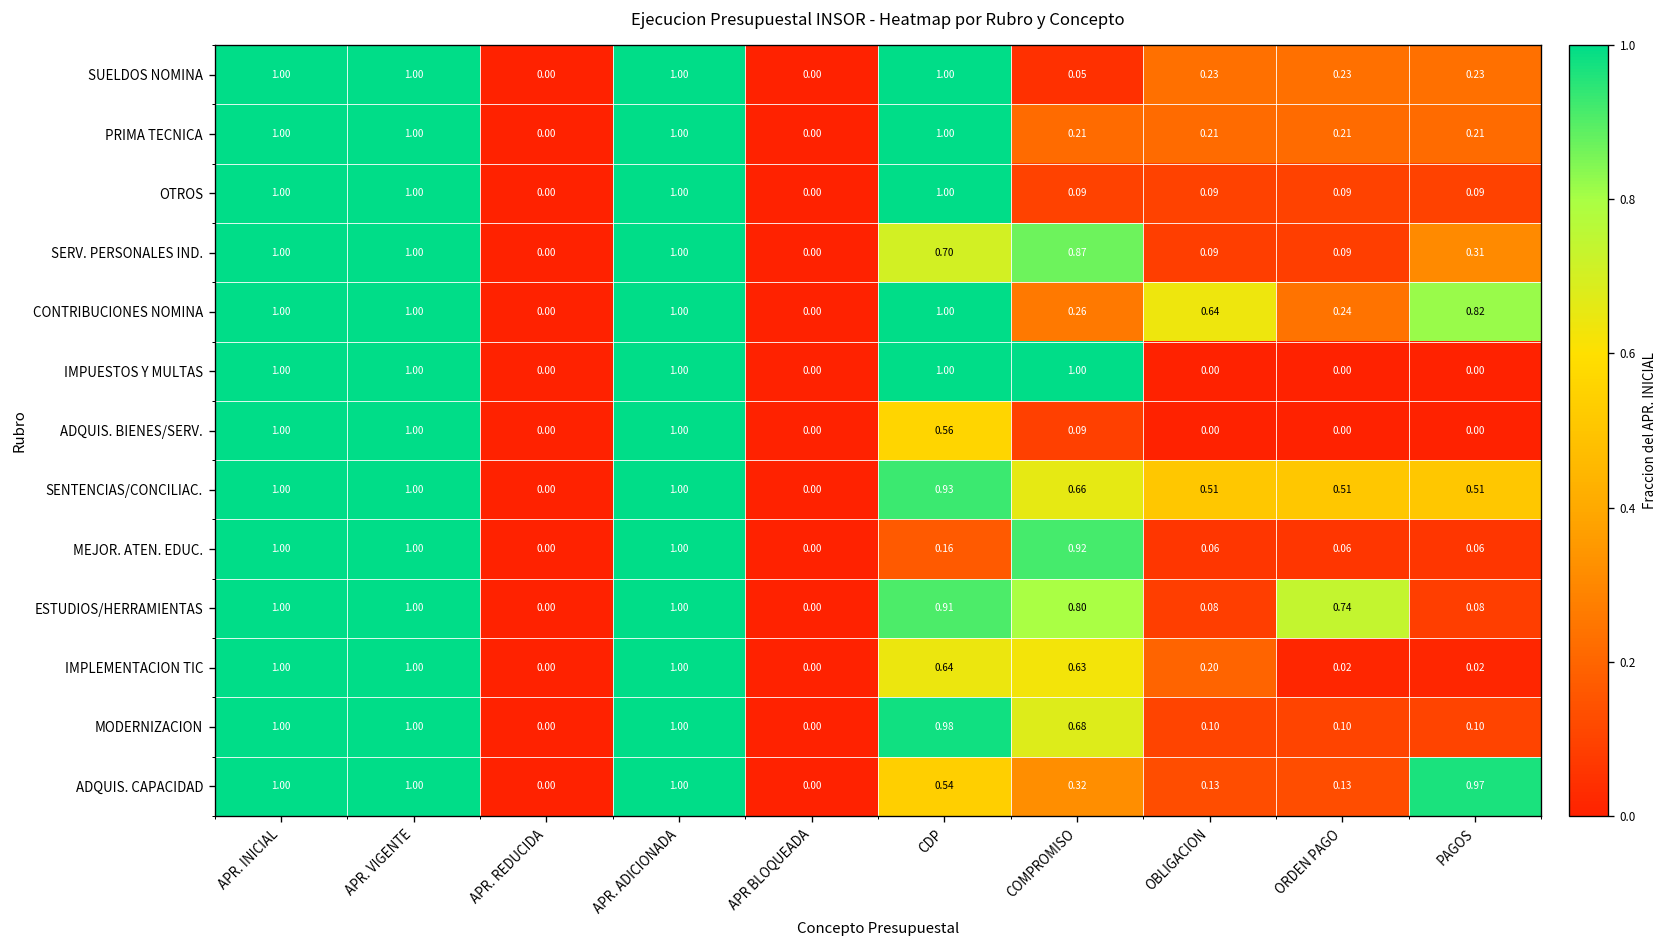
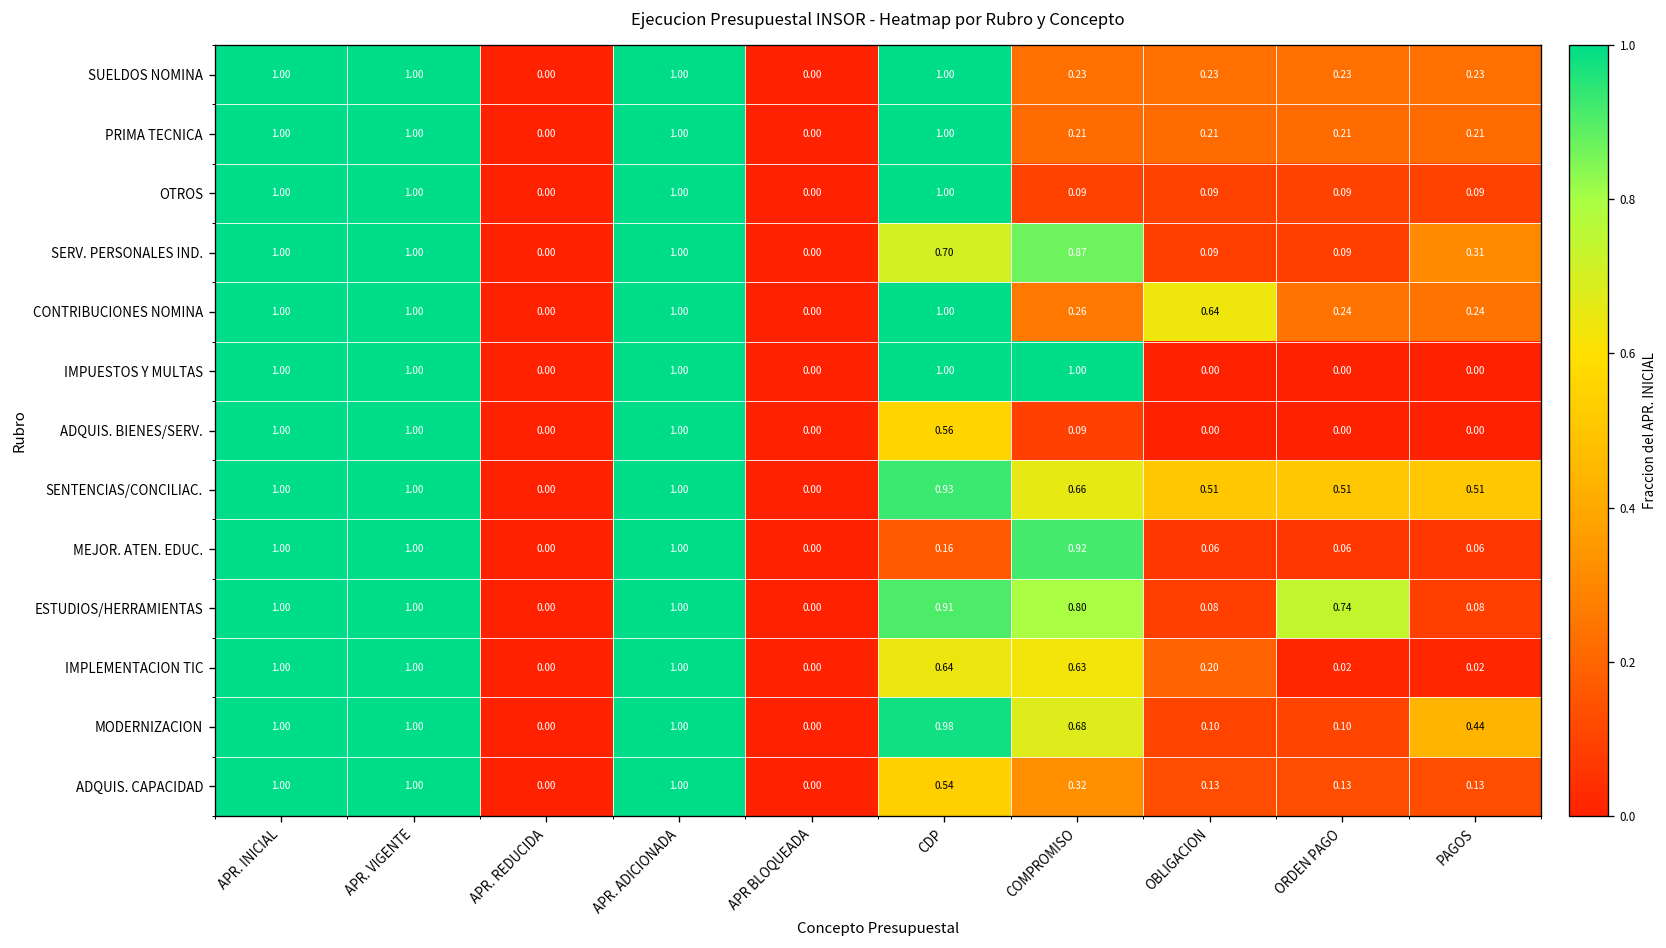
  {
    "SUELDOS NOMINA": {
      "APR. INICIAL": 1.00,
      "APR. VIGENTE": 1.00,
      "APR. REDUCIDA": 0.00,
      "APR. ADICIONADA": 1.00,
      "APR BLOQUEADA": 0.00,
      "CDP": 1.00,
-     "COMPROMISO": 0.05,
+     "COMPROMISO": 0.23,
      "OBLIGACION": 0.23,
      "ORDEN PAGO": 0.23,
      "PAGOS": 0.23
    },
    "PRIMA TECNICA": {
      "APR. INICIAL": 1.00,
      "APR. VIGENTE": 1.00,
      "APR. REDUCIDA": 0.00,
      "APR. ADICIONADA": 1.00,
      "APR BLOQUEADA": 0.00,
      "CDP": 1.00,
      "COMPROMISO": 0.21,
      "OBLIGACION": 0.21,
      "ORDEN PAGO": 0.21,
      "PAGOS": 0.21
    },
    "OTROS": {
      "APR. INICIAL": 1.00,
      "APR. VIGENTE": 1.00,
      "APR. REDUCIDA": 0.00,
      "APR. ADICIONADA": 1.00,
      "APR BLOQUEADA": 0.00,
      "CDP": 1.00,
      "COMPROMISO": 0.09,
      "OBLIGACION": 0.09,
      "ORDEN PAGO": 0.09,
      "PAGOS": 0.09
    },
    "SERV. PERSONALES IND.": {
      "APR. INICIAL": 1.00,
      "APR. VIGENTE": 1.00,
      "APR. REDUCIDA": 0.00,
      "APR. ADICIONADA": 1.00,
      "APR BLOQUEADA": 0.00,
      "CDP": 0.70,
      "COMPROMISO": 0.87,
      "OBLIGACION": 0.09,
      "ORDEN PAGO": 0.09,
      "PAGOS": 0.31
    },
    "CONTRIBUCIONES NOMINA": {
      "APR. INICIAL": 1.00,
      "APR. VIGENTE": 1.00,
      "APR. REDUCIDA": 0.00,
      "APR. ADICIONADA": 1.00,
      "APR BLOQUEADA": 0.00,
      "CDP": 1.00,
      "COMPROMISO": 0.26,
      "OBLIGACION": 0.64,
      "ORDEN PAGO": 0.24,
-     "PAGOS": 0.82
+     "PAGOS": 0.24
    },
    "IMPUESTOS Y MULTAS": {
      "APR. INICIAL": 1.00,
      "APR. VIGENTE": 1.00,
      "APR. REDUCIDA": 0.00,
      "APR. ADICIONADA": 1.00,
      "APR BLOQUEADA": 0.00,
      "CDP": 1.00,
      "COMPROMISO": 1.00,
      "OBLIGACION": 0.00,
      "ORDEN PAGO": 0.00,
      "PAGOS": 0.00
    },
    "ADQUIS. BIENES/SERV.": {
      "APR. INICIAL": 1.00,
      "APR. VIGENTE": 1.00,
      "APR. REDUCIDA": 0.00,
      "APR. ADICIONADA": 1.00,
      "APR BLOQUEADA": 0.00,
      "CDP": 0.56,
      "COMPROMISO": 0.09,
      "OBLIGACION": 0.00,
      "ORDEN PAGO": 0.00,
      "PAGOS": 0.00
    },
    "SENTENCIAS/CONCILIAC.": {
      "APR. INICIAL": 1.00,
      "APR. VIGENTE": 1.00,
      "APR. REDUCIDA": 0.00,
      "APR. ADICIONADA": 1.00,
      "APR BLOQUEADA": 0.00,
      "CDP": 0.93,
      "COMPROMISO": 0.66,
      "OBLIGACION": 0.51,
      "ORDEN PAGO": 0.51,
      "PAGOS": 0.51
    },
    "MEJOR. ATEN. EDUC.": {
      "APR. INICIAL": 1.00,
      "APR. VIGENTE": 1.00,
      "APR. REDUCIDA": 0.00,
      "APR. ADICIONADA": 1.00,
      "APR BLOQUEADA": 0.00,
      "CDP": 0.16,
      "COMPROMISO": 0.92,
      "OBLIGACION": 0.06,
      "ORDEN PAGO": 0.06,
      "PAGOS": 0.06
    },
    "ESTUDIOS/HERRAMIENTAS": {
      "APR. INICIAL": 1.00,
      "APR. VIGENTE": 1.00,
      "APR. REDUCIDA": 0.00,
      "APR. ADICIONADA": 1.00,
      "APR BLOQUEADA": 0.00,
      "CDP": 0.91,
      "COMPROMISO": 0.80,
      "OBLIGACION": 0.08,
      "ORDEN PAGO": 0.74,
      "PAGOS": 0.08
    },
    "IMPLEMENTACION TIC": {
      "APR. INICIAL": 1.00,
      "APR. VIGENTE": 1.00,
      "APR. REDUCIDA": 0.00,
      "APR. ADICIONADA": 1.00,
      "APR BLOQUEADA": 0.00,
      "CDP": 0.64,
      "COMPROMISO": 0.63,
      "OBLIGACION": 0.20,
      "ORDEN PAGO": 0.02,
      "PAGOS": 0.02
    },
    "MODERNIZACION": {
      "APR. INICIAL": 1.00,
      "APR. VIGENTE": 1.00,
      "APR. REDUCIDA": 0.00,
      "APR. ADICIONADA": 1.00,
      "APR BLOQUEADA": 0.00,
      "CDP": 0.98,
      "COMPROMISO": 0.68,
      "OBLIGACION": 0.10,
      "ORDEN PAGO": 0.10,
-     "PAGOS": 0.10
+     "PAGOS": 0.44
    },
    "ADQUIS. CAPACIDAD": {
      "APR. INICIAL": 1.00,
      "APR. VIGENTE": 1.00,
      "APR. REDUCIDA": 0.00,
      "APR. ADICIONADA": 1.00,
      "APR BLOQUEADA": 0.00,
      "CDP": 0.54,
      "COMPROMISO": 0.32,
      "OBLIGACION": 0.13,
      "ORDEN PAGO": 0.13,
-     "PAGOS": 0.97
+     "PAGOS": 0.13
    }
  }
